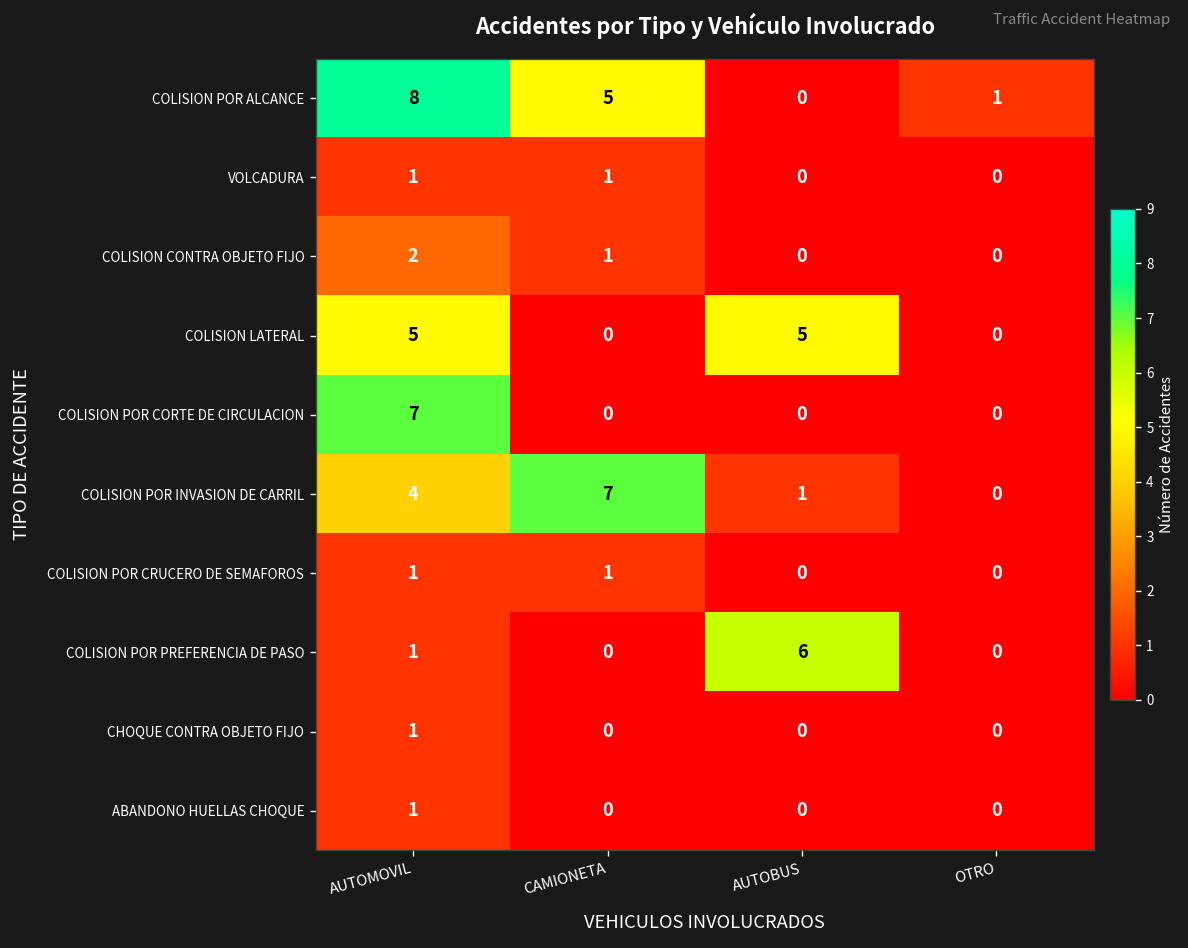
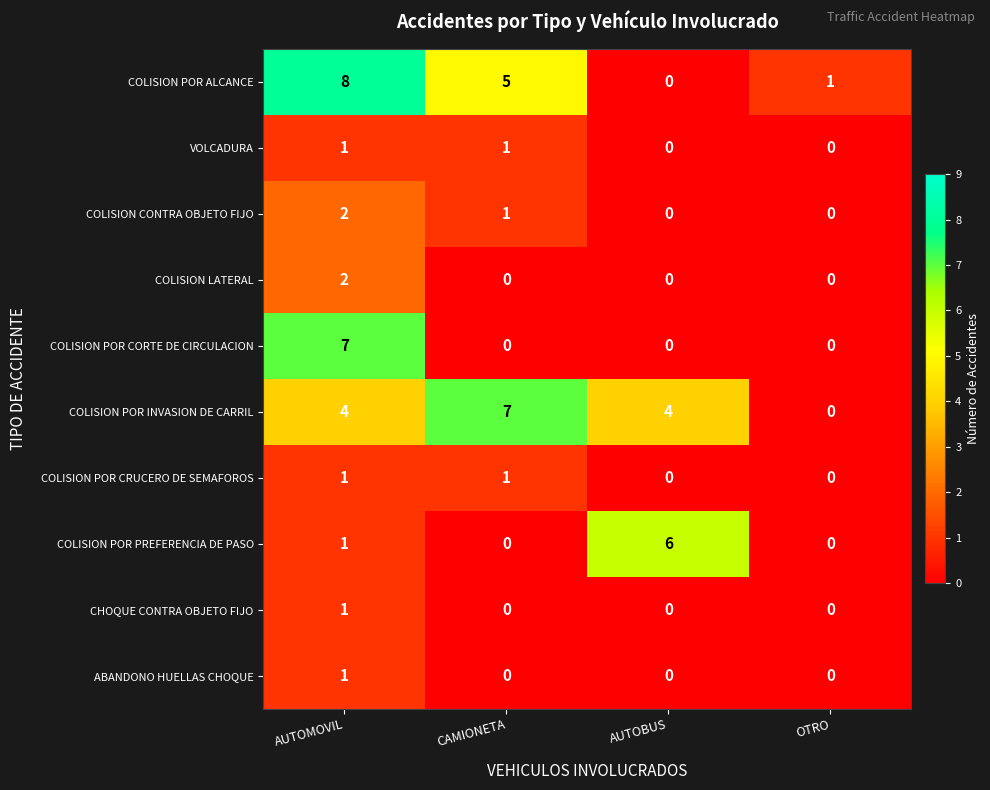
  {
    "COLISION POR ALCANCE": {
      "AUTOMOVIL": 8,
      "CAMIONETA": 5,
      "AUTOBUS": 0,
      "OTRO": 1
    },
    "VOLCADURA": {
      "AUTOMOVIL": 1,
      "CAMIONETA": 1,
      "AUTOBUS": 0,
      "OTRO": 0
    },
    "COLISION CONTRA OBJETO FIJO": {
      "AUTOMOVIL": 2,
      "CAMIONETA": 1,
      "AUTOBUS": 0,
      "OTRO": 0
    },
    "COLISION LATERAL": {
-     "AUTOMOVIL": 5,
+     "AUTOMOVIL": 2,
      "CAMIONETA": 0,
-     "AUTOBUS": 5,
+     "AUTOBUS": 0,
      "OTRO": 0
    },
    "COLISION POR CORTE DE CIRCULACION": {
      "AUTOMOVIL": 7,
      "CAMIONETA": 0,
      "AUTOBUS": 0,
      "OTRO": 0
    },
    "COLISION POR INVASION DE CARRIL": {
      "AUTOMOVIL": 4,
      "CAMIONETA": 7,
-     "AUTOBUS": 1,
+     "AUTOBUS": 4,
      "OTRO": 0
    },
    "COLISION POR CRUCERO DE SEMAFOROS": {
      "AUTOMOVIL": 1,
      "CAMIONETA": 1,
      "AUTOBUS": 0,
      "OTRO": 0
    },
    "COLISION POR PREFERENCIA DE PASO": {
      "AUTOMOVIL": 1,
      "CAMIONETA": 0,
      "AUTOBUS": 6,
      "OTRO": 0
    },
    "CHOQUE CONTRA OBJETO FIJO": {
      "AUTOMOVIL": 1,
      "CAMIONETA": 0,
      "AUTOBUS": 0,
      "OTRO": 0
    },
    "ABANDONO HUELLAS CHOQUE": {
      "AUTOMOVIL": 1,
      "CAMIONETA": 0,
      "AUTOBUS": 0,
      "OTRO": 0
    }
  }
